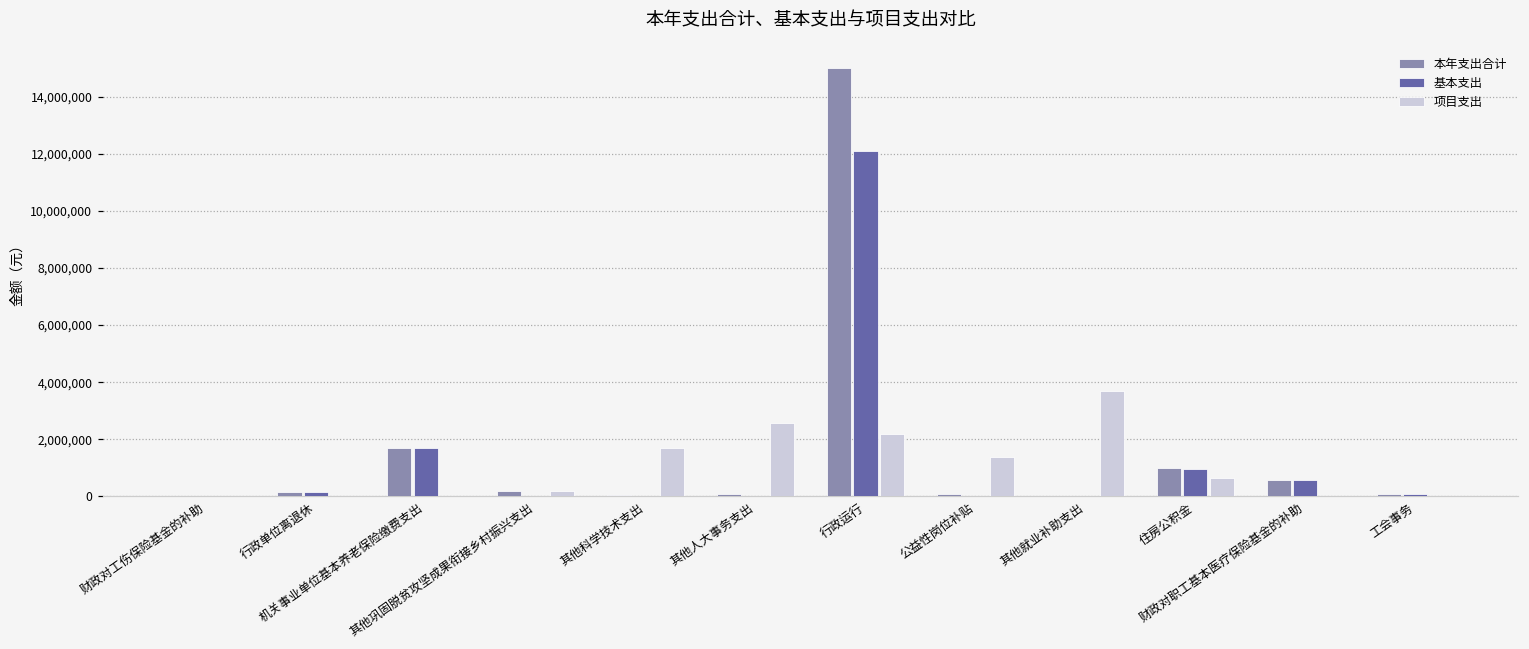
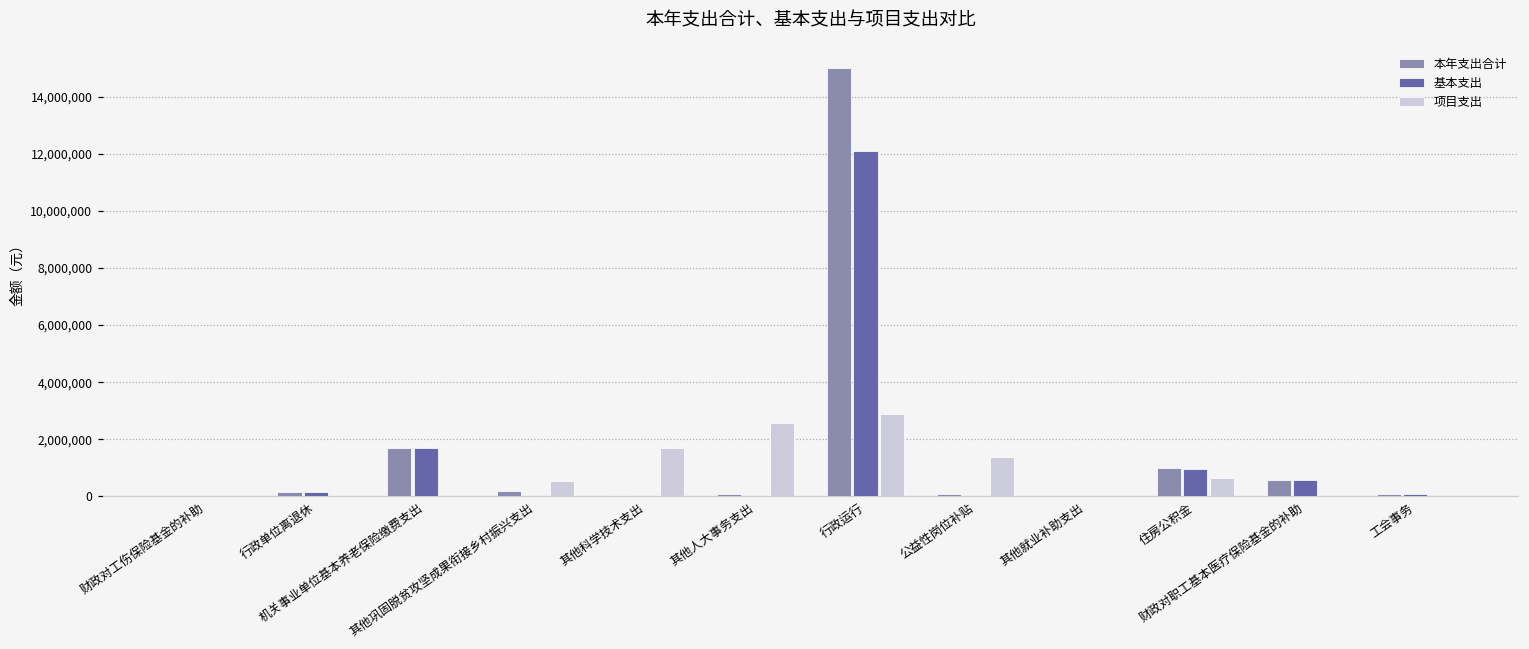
  {
    "项目支出": {
      "财政对工伤保险基金的补助": "0",
      "行政单位离退休": "0",
      "机关事业单位基本养老保险缴费支出": "0",
-     "其他巩固脱贫攻坚成果衔接乡村振兴支出": "200,000",
+     "其他巩固脱贫攻坚成果衔接乡村振兴支出": "600,000",
      "其他科学技术支出": "1,700,000",
      "其他人大事务支出": "2,600,000",
-     "行政运行": "2,200,000",
+     "行政运行": "2,900,000",
      "公益性岗位补贴": "1,400,000",
-     "其他就业补助支出": "3,700,000",
+     "其他就业补助支出": "0",
      "住房公积金": "600,000",
      "财政对职工基本医疗保险基金的补助": "0",
      "工会事务": "0"
    }
  }
